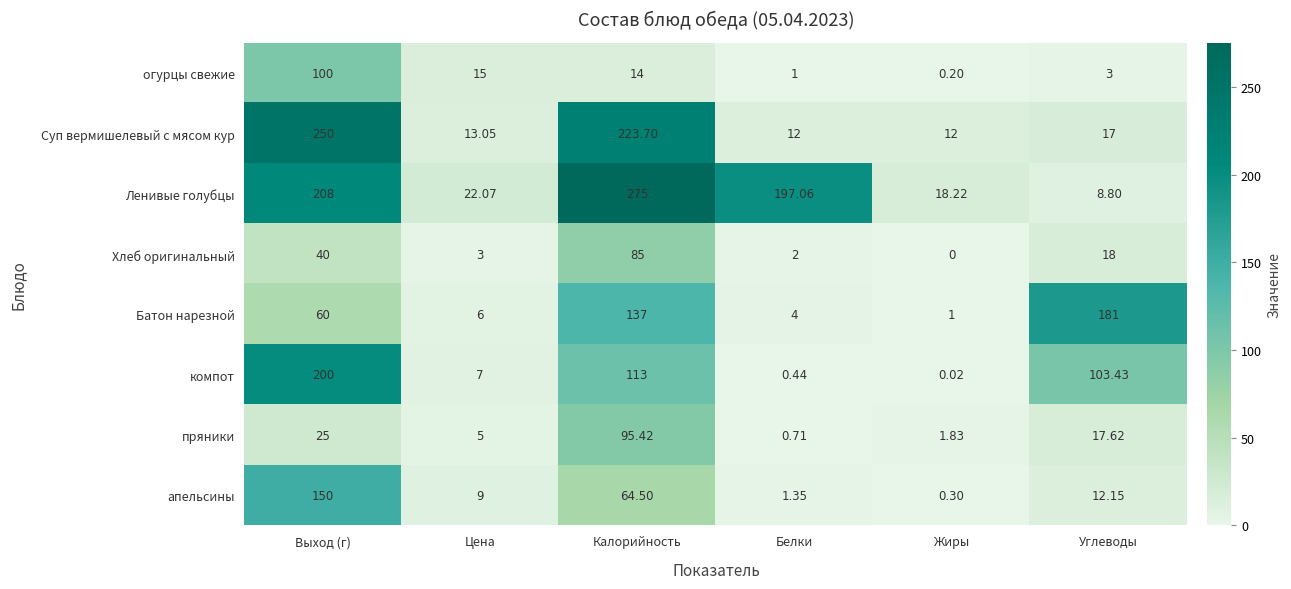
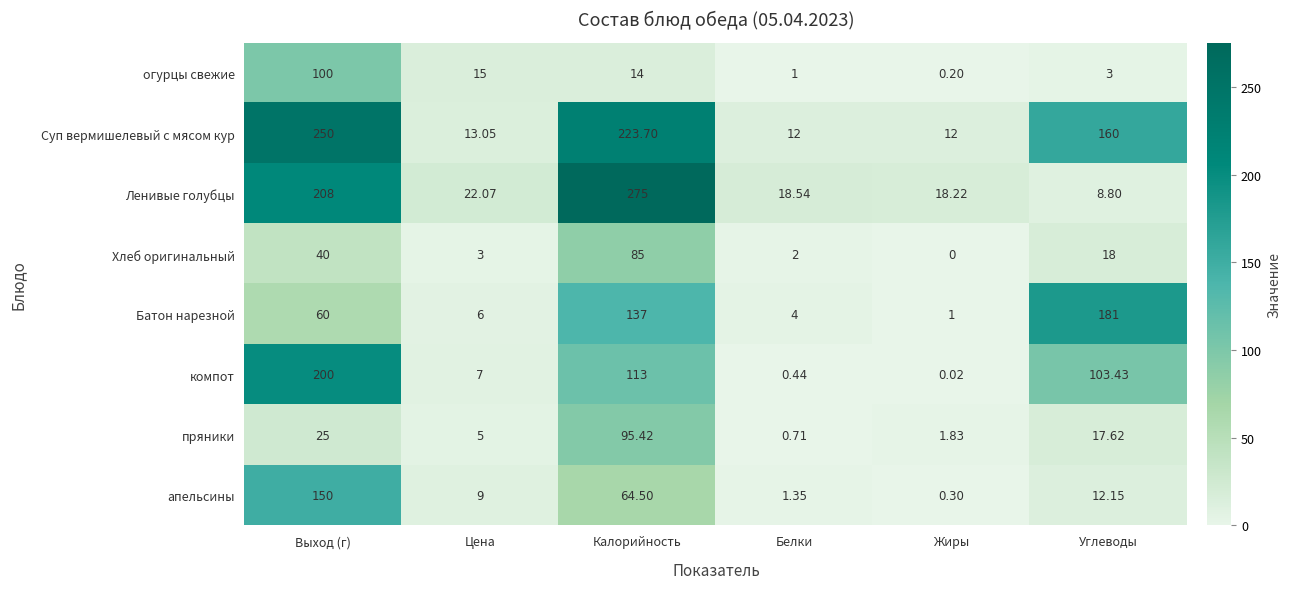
  {
    "огурцы свежие": {
      "Выход (г)": 100,
      "Цена": 15,
      "Калорийность": 14,
      "Белки": 1,
      "Жиры": 0.20,
      "Углеводы": 3
    },
    "Суп вермишелевый с мясом кур": {
      "Выход (г)": 250,
      "Цена": 13.05,
      "Калорийность": 223.70,
      "Белки": 12,
      "Жиры": 12,
-     "Углеводы": 17
+     "Углеводы": 160
    },
    "Ленивые голубцы": {
      "Выход (г)": 208,
      "Цена": 22.07,
      "Калорийность": 275,
-     "Белки": 197.06,
+     "Белки": 18.54,
      "Жиры": 18.22,
      "Углеводы": 8.80
    },
    "Хлеб оригинальный": {
      "Выход (г)": 40,
      "Цена": 3,
      "Калорийность": 85,
      "Белки": 2,
      "Жиры": 0,
      "Углеводы": 18
    },
    "Батон нарезной": {
      "Выход (г)": 60,
      "Цена": 6,
      "Калорийность": 137,
      "Белки": 4,
      "Жиры": 1,
      "Углеводы": 181
    },
    "компот": {
      "Выход (г)": 200,
      "Цена": 7,
      "Калорийность": 113,
      "Белки": 0.44,
      "Жиры": 0.02,
      "Углеводы": 103.43
    },
    "пряники": {
      "Выход (г)": 25,
      "Цена": 5,
      "Калорийность": 95.42,
      "Белки": 0.71,
      "Жиры": 1.83,
      "Углеводы": 17.62
    },
    "апельсины": {
      "Выход (г)": 150,
      "Цена": 9,
      "Калорийность": 64.50,
      "Белки": 1.35,
      "Жиры": 0.30,
      "Углеводы": 12.15
    }
  }
